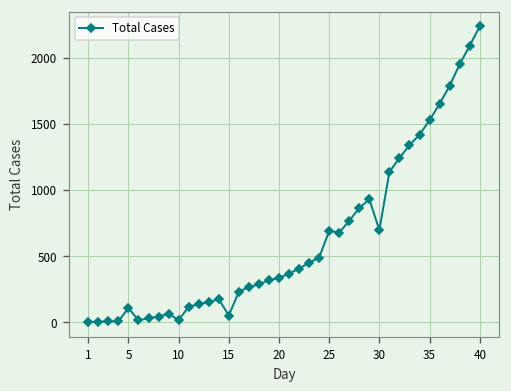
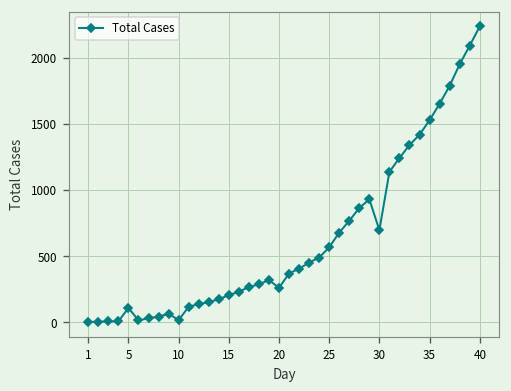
  {
    "1": 0,
    "5": 110,
    "10": 20,
-   "15": 50,
-   "20": 340,
-   "25": 690,
+   "15": 210,
+   "20": 260,
+   "25": 570,
    "30": 700,
    "35": 1530,
    "40": 2240
  }
